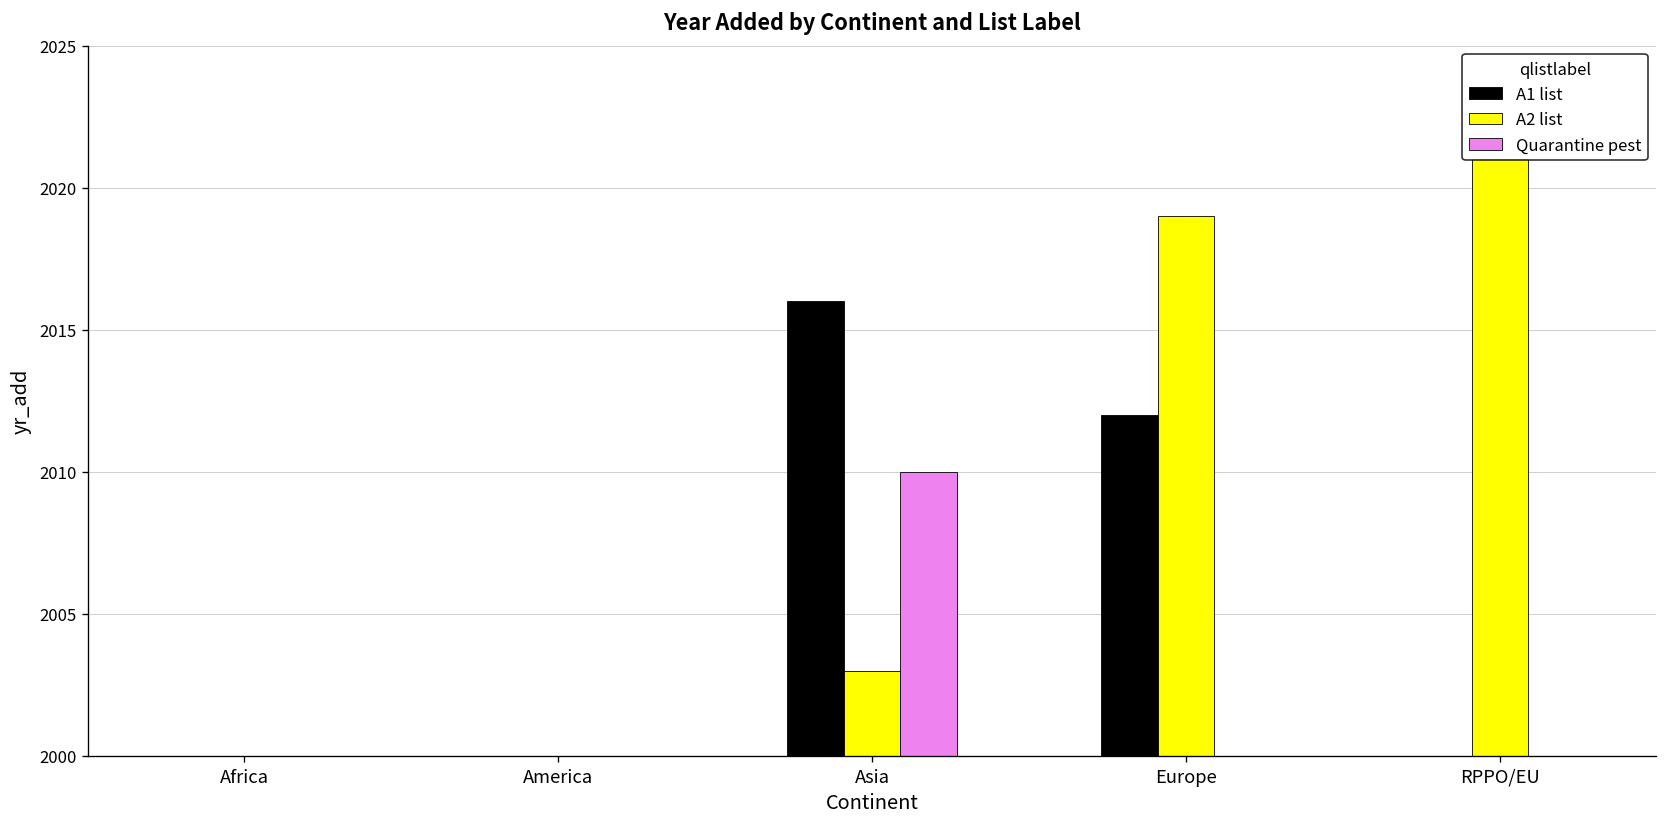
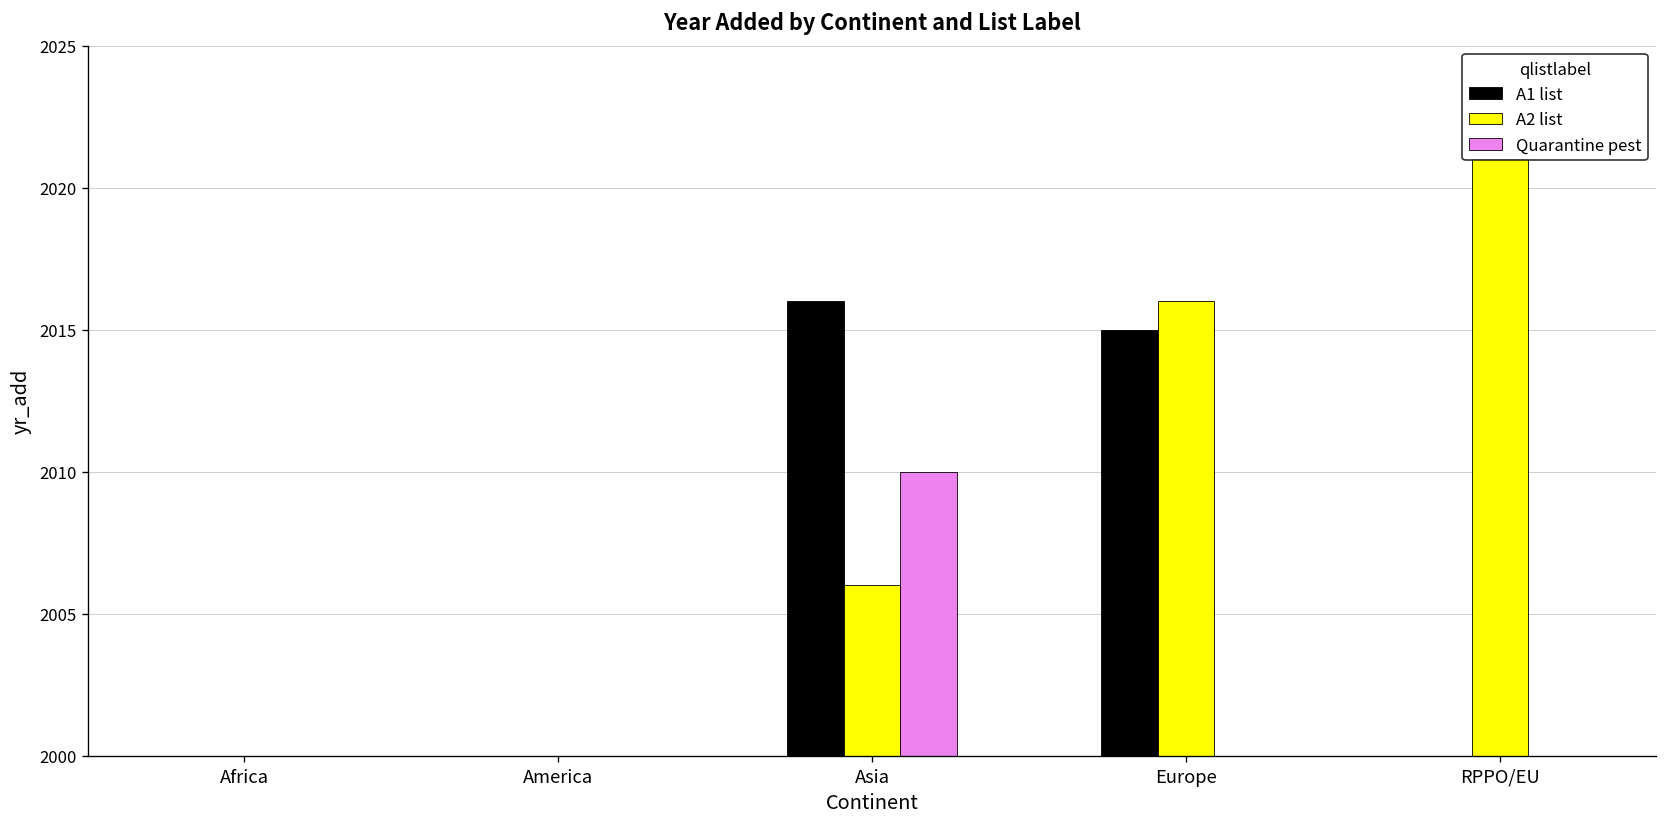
  {
    "A1 list": {
      "Asia": 2016,
-     "Europe": 2012
+     "Europe": 2015
    },
    "A2 list": {
-     "Asia": 2003,
-     "Europe": 2019
+     "Asia": 2006,
+     "Europe": 2016
    },
    "Quarantine pest": {
      "Asia": 2010
    }
  }
